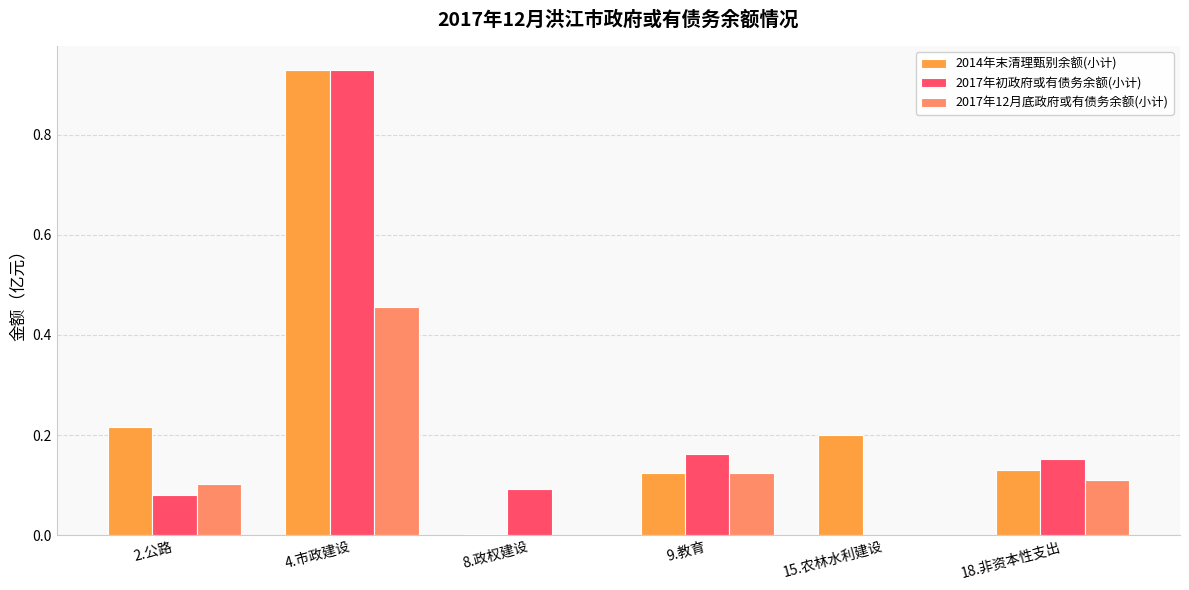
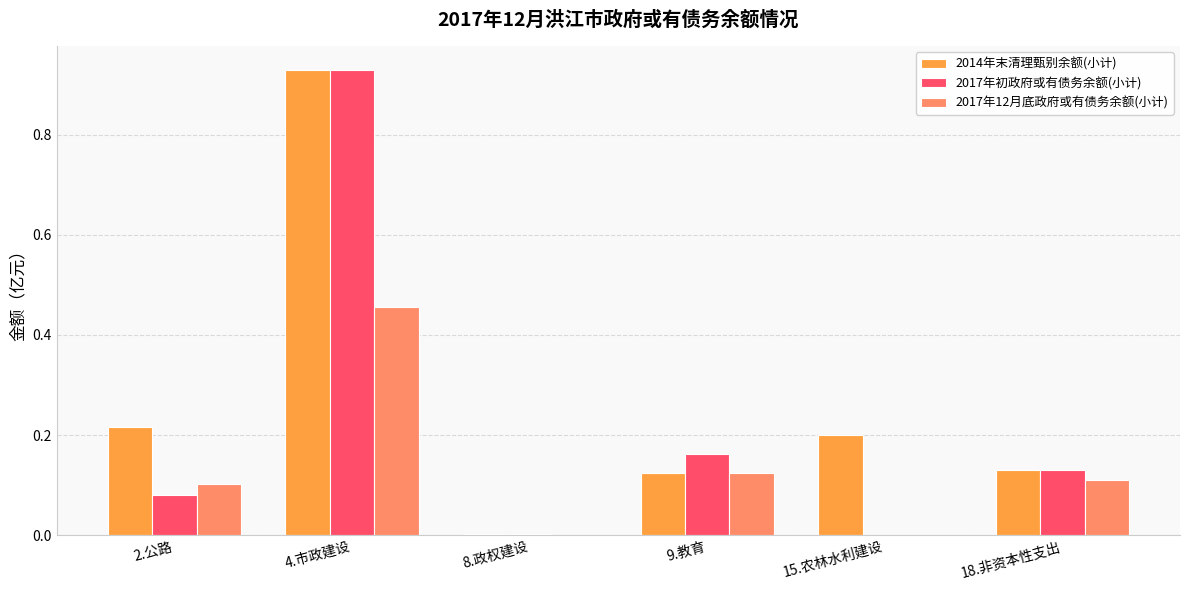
  {
    "2017年初政府或有债务余额(小计)": {
      "2.公路": 0.08,
      "4.市政建设": 0.93,
-     "8.政权建设": 0.09,
+     "8.政权建设": 0.00,
      "9.教育": 0.16,
      "15.农林水利建设": 0.00,
-     "18.非资本性支出": 0.15
+     "18.非资本性支出": 0.13
    }
  }
